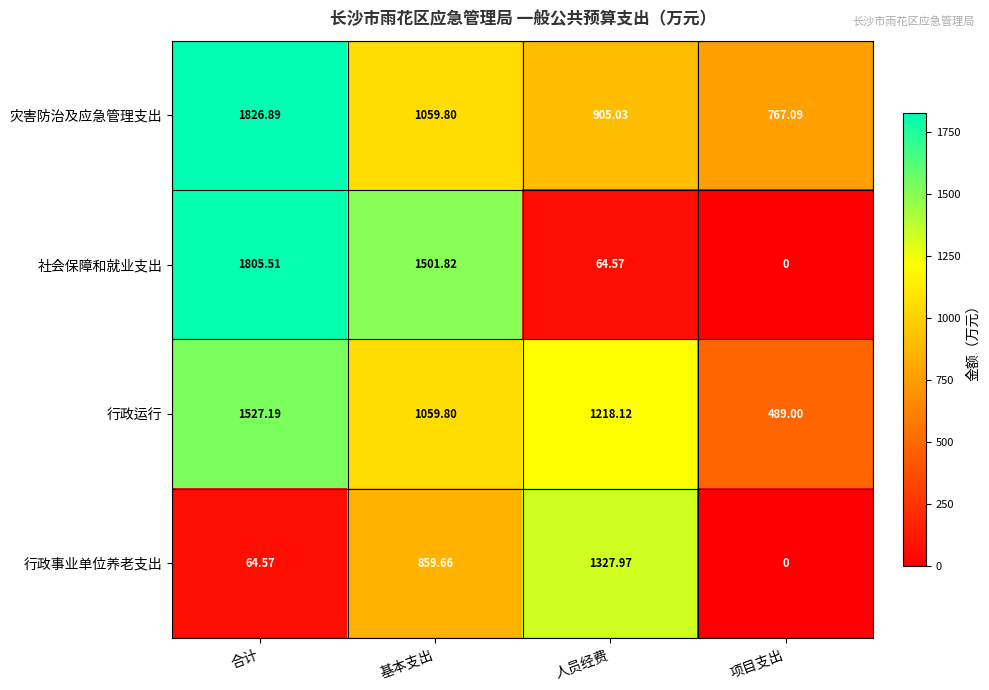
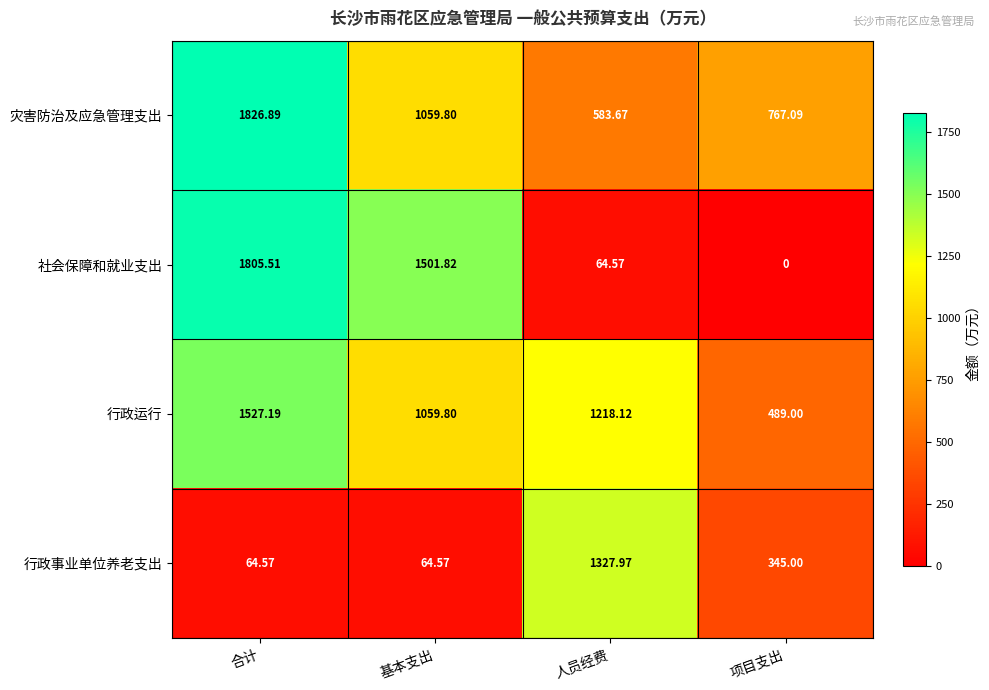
  {
    "灾害防治及应急管理支出": {
      "合计": 1826.89,
      "基本支出": 1059.80,
-     "人员经费": 905.03,
+     "人员经费": 583.67,
      "项目支出": 767.09
    },
    "社会保障和就业支出": {
      "合计": 1805.51,
      "基本支出": 1501.82,
      "人员经费": 64.57,
      "项目支出": 0
    },
    "行政运行": {
      "合计": 1527.19,
      "基本支出": 1059.80,
      "人员经费": 1218.12,
      "项目支出": 489.00
    },
    "行政事业单位养老支出": {
      "合计": 64.57,
-     "基本支出": 859.66,
+     "基本支出": 64.57,
      "人员经费": 1327.97,
-     "项目支出": 0
+     "项目支出": 345.00
    }
  }
